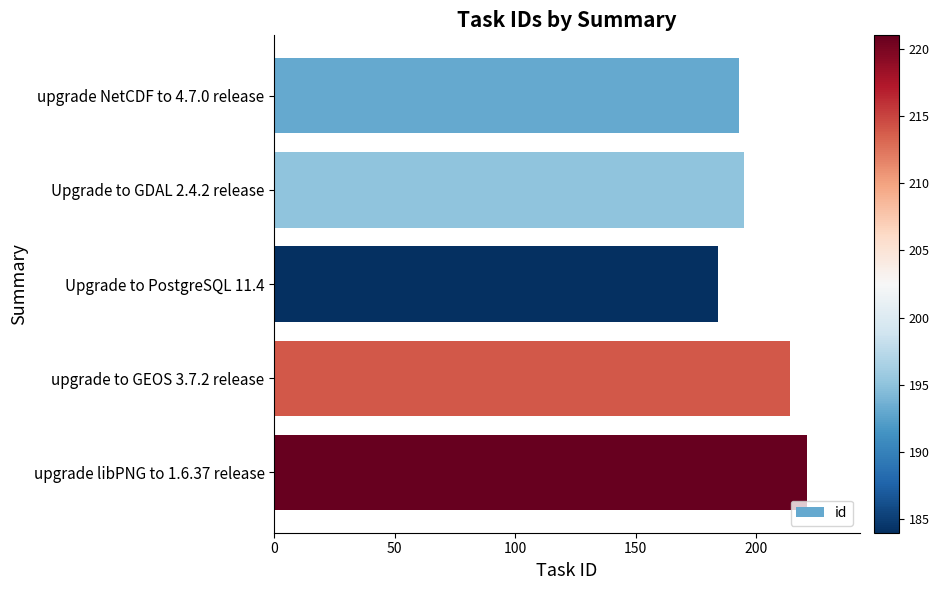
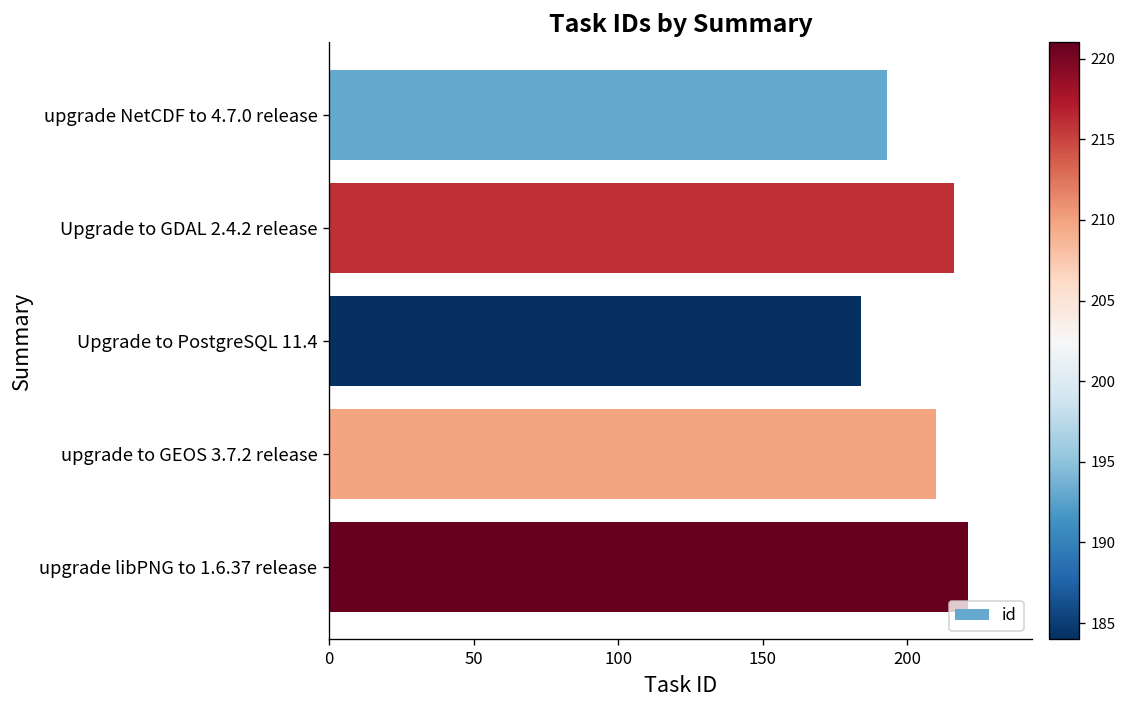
  {
    "upgrade NetCDF to 4.7.0 release": 193,
-   "Upgrade to GDAL 2.4.2 release": 195,
+   "Upgrade to GDAL 2.4.2 release": 216,
    "Upgrade to PostgreSQL 11.4": 184,
-   "upgrade to GEOS 3.7.2 release": 214,
+   "upgrade to GEOS 3.7.2 release": 210,
    "upgrade libPNG to 1.6.37 release": 221
  }
